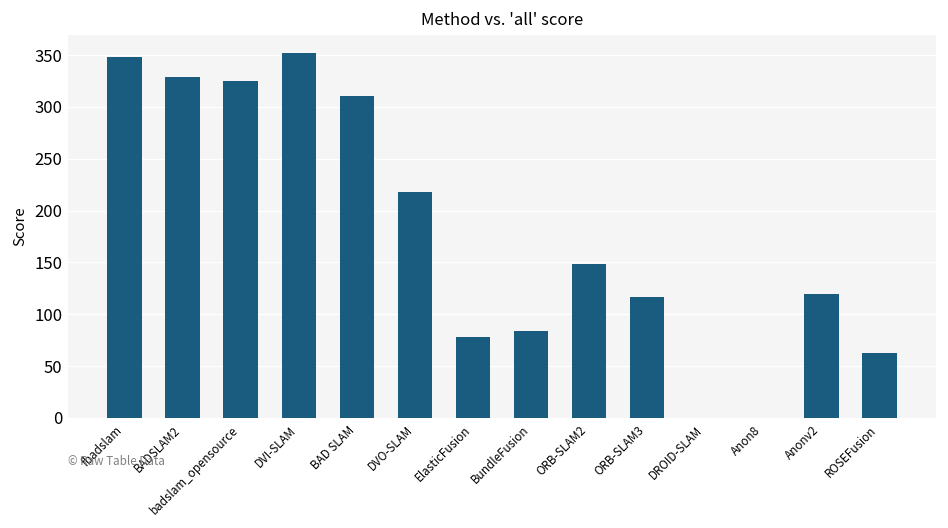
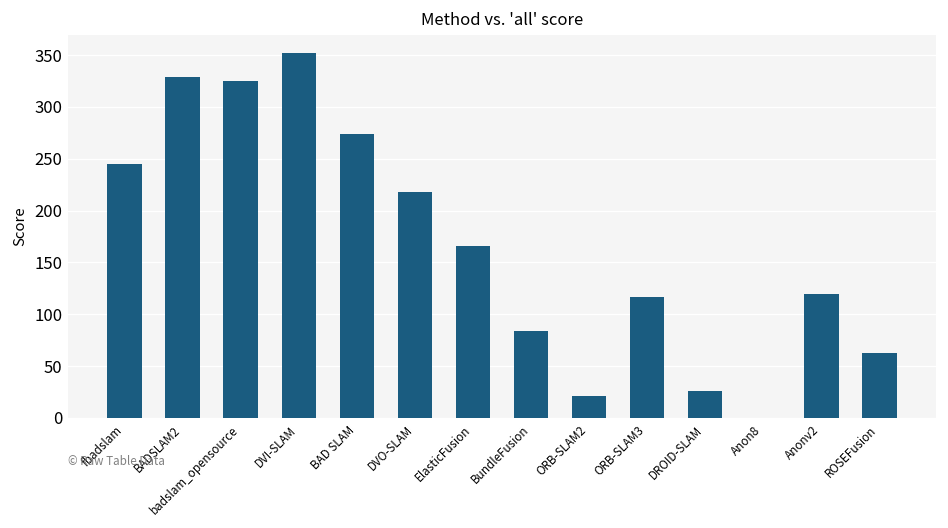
  {
-   "fbadslam": 350,
+   "fbadslam": 240,
    "BADSLAM2": 330,
    "badslam_opensource": 320,
    "DVI-SLAM": 350,
-   "BAD SLAM": 310,
+   "BAD SLAM": 270,
    "DVO-SLAM": 220,
-   "ElasticFusion": 80,
+   "ElasticFusion": 170,
    "BundleFusion": 80,
-   "ORB-SLAM2": 150,
+   "ORB-SLAM2": 20,
    "ORB-SLAM3": 120,
-   "DROID-SLAM": 0,
+   "DROID-SLAM": 30,
    "Anon8": 0,
    "Anonv2": 120,
    "ROSEFusion": 60
  }
